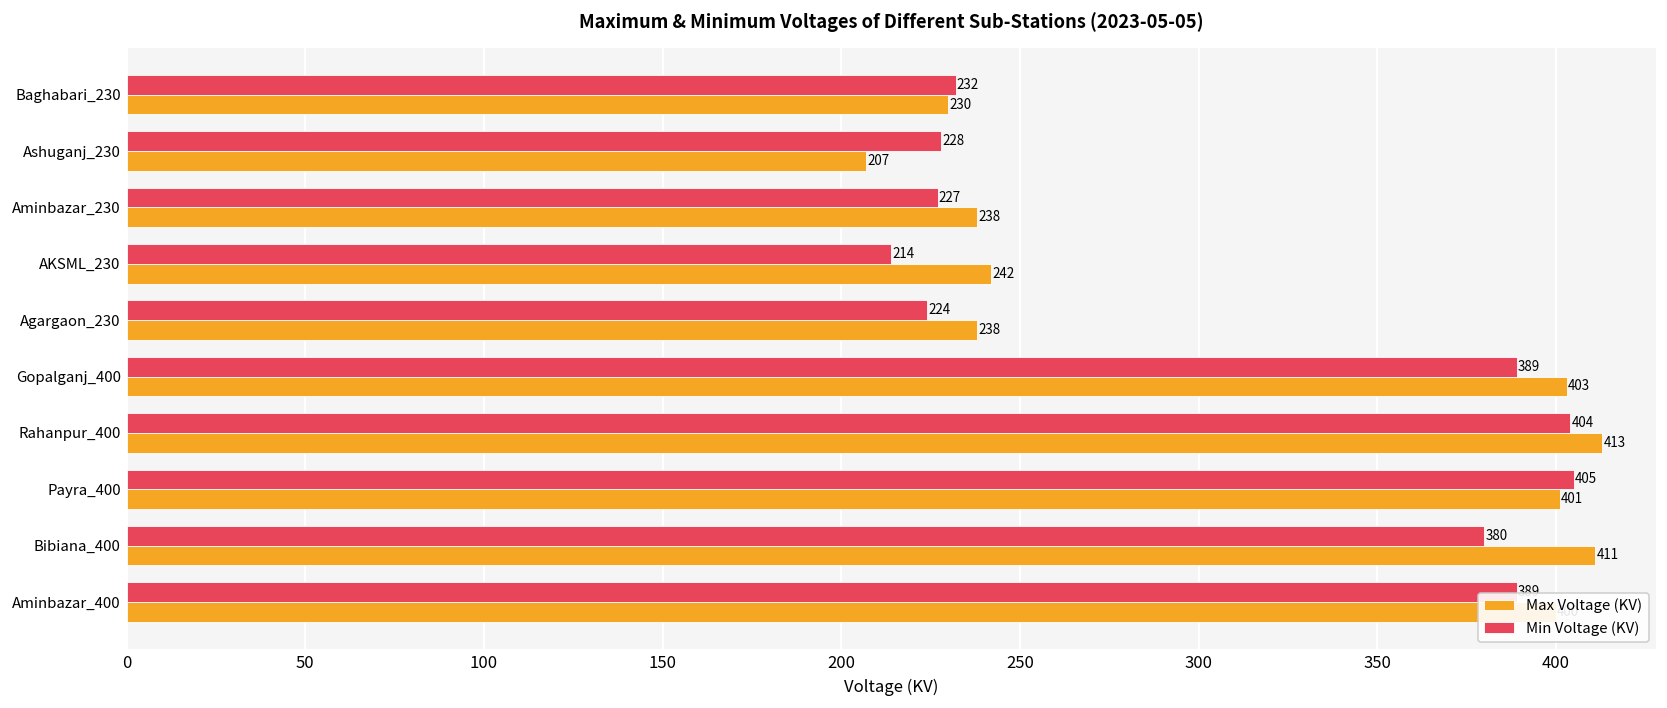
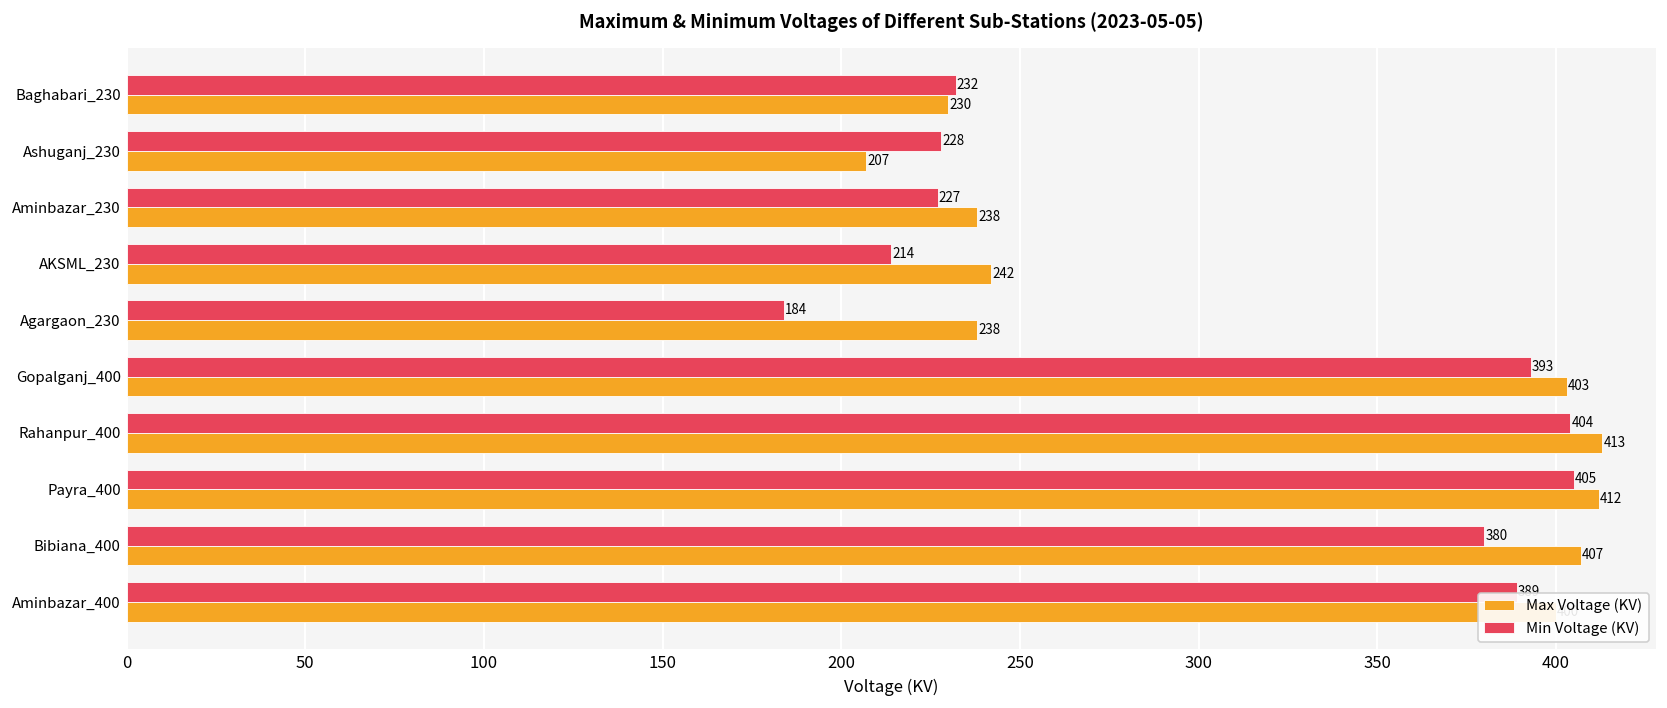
  {
    "Max Voltage (KV)": {
      "Baghabari_230": 230,
      "Ashuganj_230": 207,
      "Aminbazar_230": 238,
      "AKSML_230": 242,
      "Agargaon_230": 238,
      "Gopalganj_400": 403,
      "Rahanpur_400": 413,
-     "Payra_400": 401,
-     "Bibiana_400": 411
+     "Payra_400": 412,
+     "Bibiana_400": 407
    },
    "Min Voltage (KV)": {
      "Baghabari_230": 232,
      "Ashuganj_230": 228,
      "Aminbazar_230": 227,
      "AKSML_230": 214,
-     "Agargaon_230": 224,
-     "Gopalganj_400": 389,
+     "Agargaon_230": 184,
+     "Gopalganj_400": 393,
      "Rahanpur_400": 404,
      "Payra_400": 405,
      "Bibiana_400": 380
    }
  }
